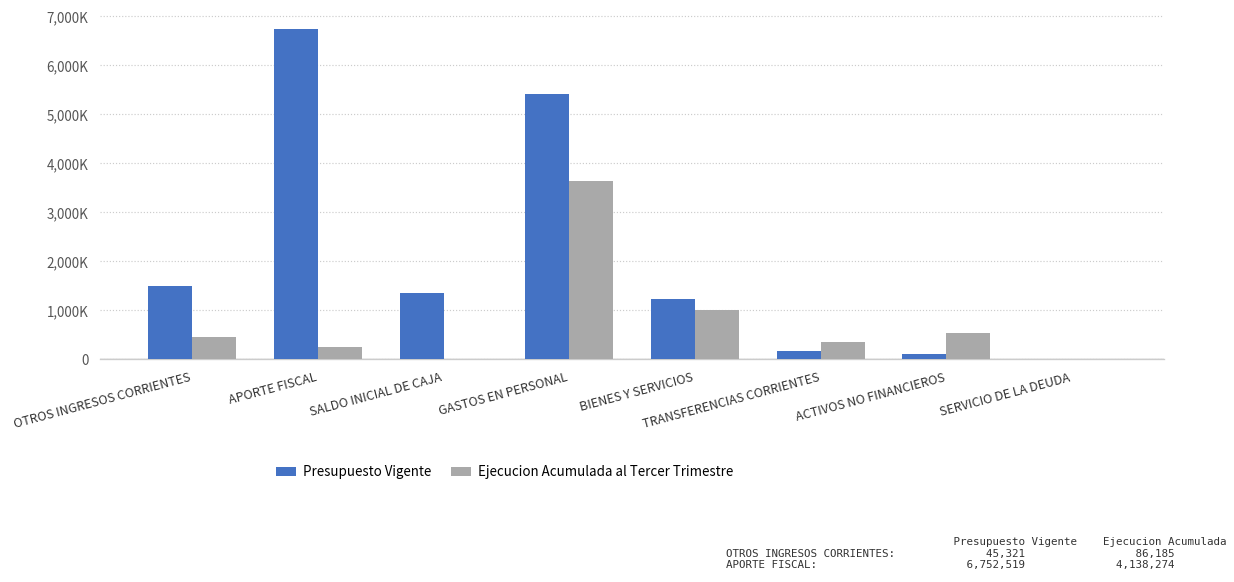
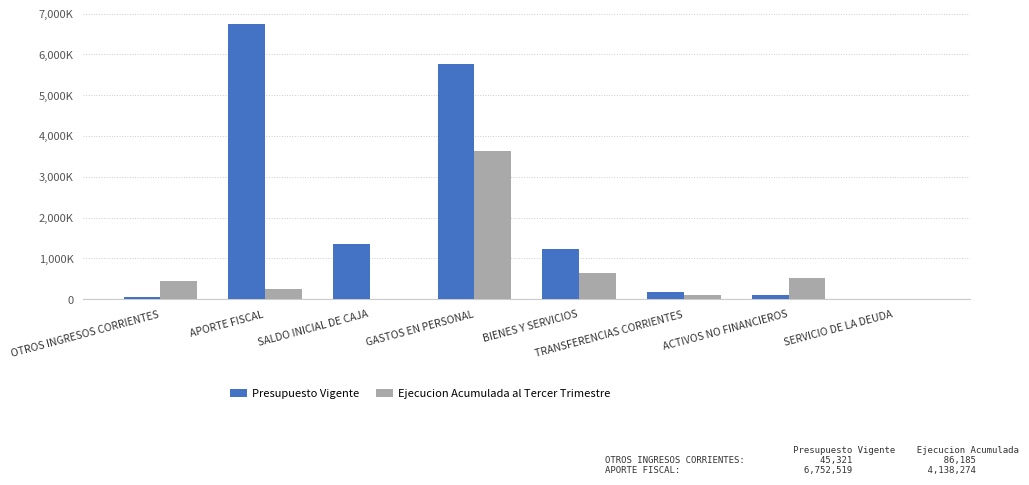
  {
    "Presupuesto Vigente": {
-     "OTROS INGRESOS CORRIENTES": "1,500,000",
+     "OTROS INGRESOS CORRIENTES": "0",
      "APORTE FISCAL": "6,800,000",
      "SALDO INICIAL DE CAJA": "1,400,000",
-     "GASTOS EN PERSONAL": "5,400,000",
+     "GASTOS EN PERSONAL": "5,800,000",
      "BIENES Y SERVICIOS": "1,200,000",
      "TRANSFERENCIAS CORRIENTES": "200,000",
      "ACTIVOS NO FINANCIEROS": "100,000"
    },
    "Ejecucion Acumulada al Tercer Trimestre": {
      "OTROS INGRESOS CORRIENTES": "400,000",
      "APORTE FISCAL": "200,000",
      "SALDO INICIAL DE CAJA": "0",
      "GASTOS EN PERSONAL": "3,600,000",
-     "BIENES Y SERVICIOS": "1,000,000",
-     "TRANSFERENCIAS CORRIENTES": "300,000",
+     "BIENES Y SERVICIOS": "600,000",
+     "TRANSFERENCIAS CORRIENTES": "100,000",
      "ACTIVOS NO FINANCIEROS": "500,000"
    }
  }
